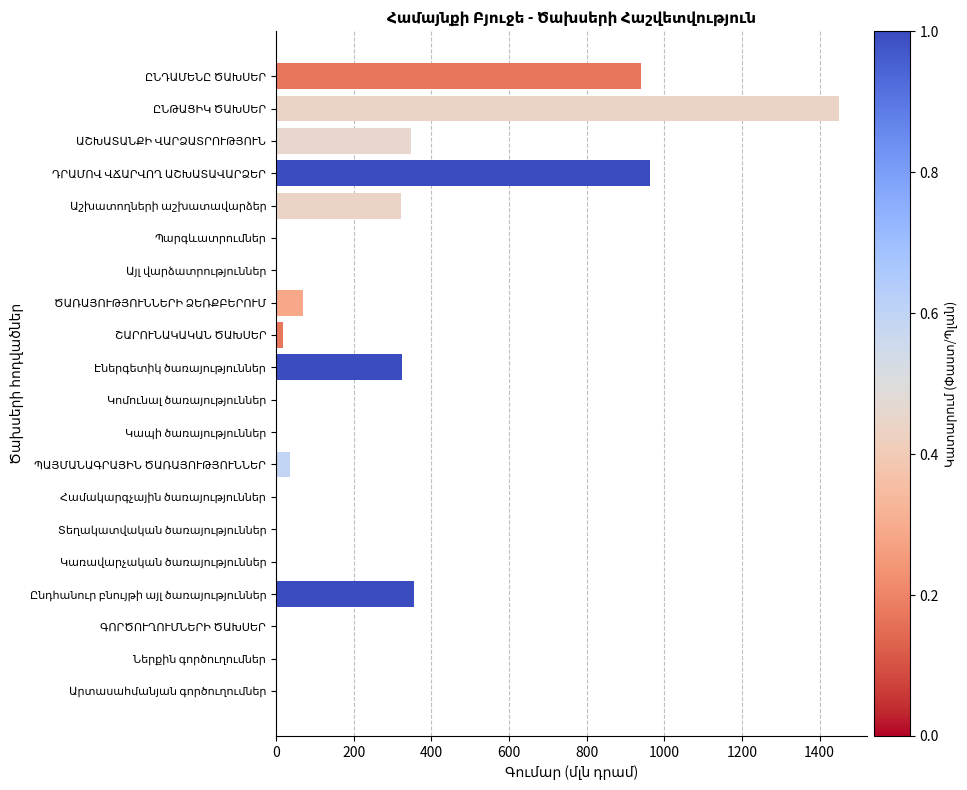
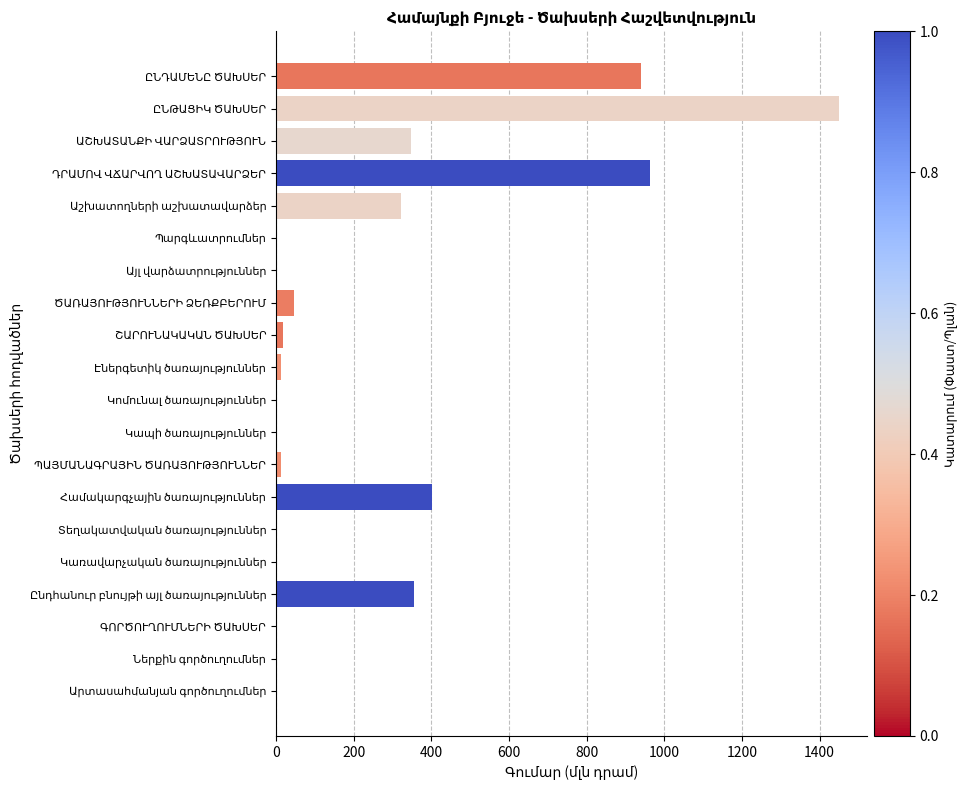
  {
    "ԸՆԴԱՄԵՆԸ ԾԱԽՍԵՐ": 940,
    "ԸՆԹԱՑԻԿ ԾԱԽՍԵՐ": 1450,
    "ԱՇԽԱՏԱՆՔԻ ՎԱՐՁԱՏՐՈՒԹՅՈՒՆ": 350,
    "ԴՐԱՄՈՎ ՎՃԱՐՎՈՂ ԱՇԽԱՏԱՎԱՐՁԵՐ": 960,
    "Աշխատողների աշխատավարձեր": 320,
    "Պարգևատրումներ": 0,
    "Այլ վարձատրություններ": 0,
-   "ԾԱՌԱՅՈՒԹՅՈՒՆՆԵՐԻ ՁԵՌՔԲԵՐՈՒՄ": 70,
+   "ԾԱՌԱՅՈՒԹՅՈՒՆՆԵՐԻ ՁԵՌՔԲԵՐՈՒՄ": 50,
    "ՇԱՐՈՒՆԱԿԱԿԱՆ ԾԱԽՍԵՐ": 20,
-   "Էներգետիկ ծառայություններ": 320,
-   "ՊԱՅՄԱՆԱԳՐԱՅԻՆ ԾԱՌԱՅՈՒԹՅՈՒՆՆԵՐ": 40,
-   "Համակարգչային ծառայություններ": 0,
+   "Էներգետիկ ծառայություններ": 10,
+   "ՊԱՅՄԱՆԱԳՐԱՅԻՆ ԾԱՌԱՅՈՒԹՅՈՒՆՆԵՐ": 10,
+   "Համակարգչային ծառայություններ": 400,
    "Ընդհանուր բնույթի այլ ծառայություններ": 360,
    "ԳՈՐԾՈՒՂՈՒՄՆԵՐԻ ԾԱԽՍԵՐ": 0,
    "Ներքին գործուղումներ": 0,
    "Արտասահմանյան գործուղումներ": 0
  }
